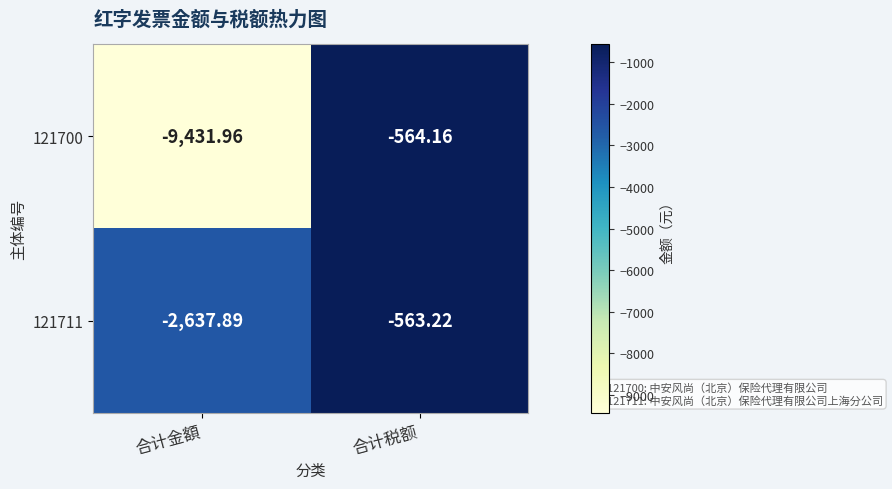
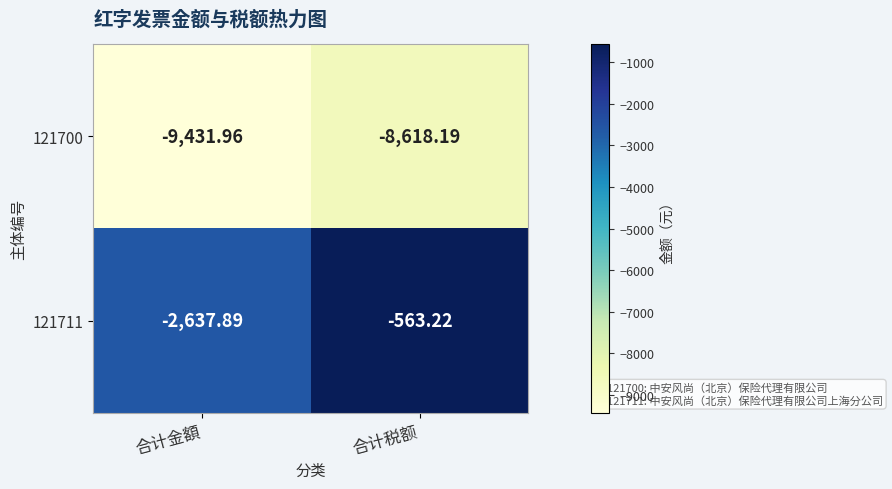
  {
    "121700": {
      "合计金額": "-9,431.96",
-     "合计税额": "-564.16"
+     "合计税额": "-8,618.19"
    },
    "121711": {
      "合计金額": "-2,637.89",
      "合计税额": "-563.22"
    }
  }
